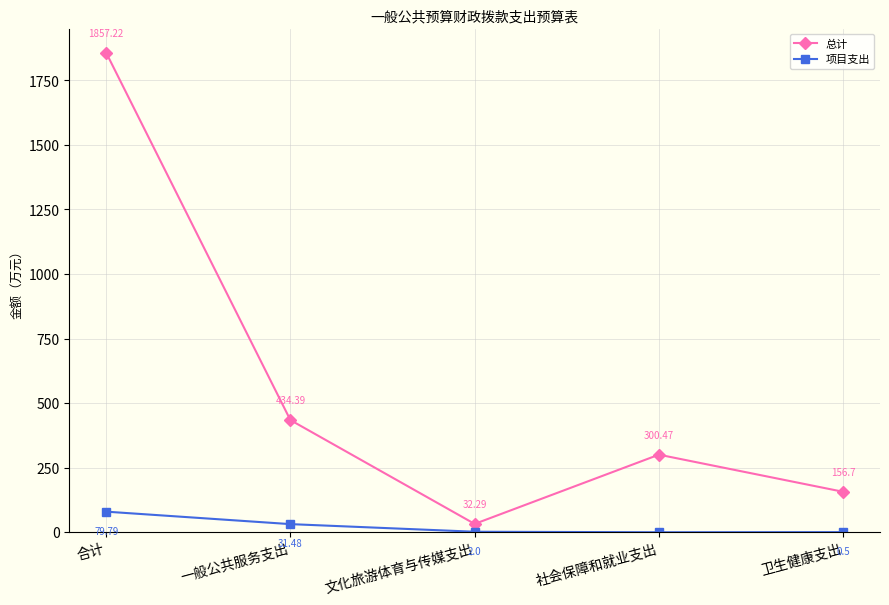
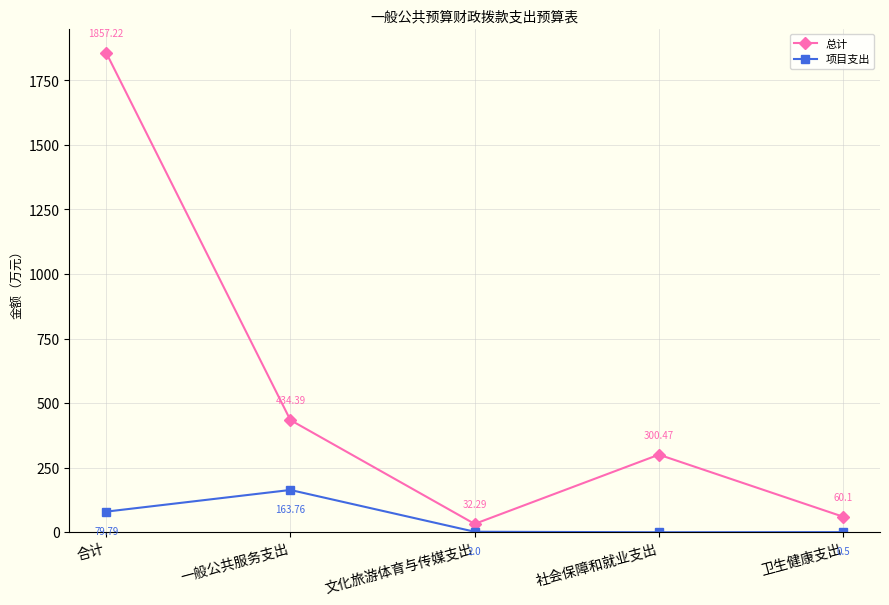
  {
    "总计": {
      "合计": 1857.22,
      "一般公共服务支出": 434.39,
      "文化旅游体育与传媒支出": 32.29,
      "社会保障和就业支出": 300.47,
-     "卫生健康支出": 156.7
+     "卫生健康支出": 60.1
    },
    "项目支出": {
      "合计": 79.79,
-     "一般公共服务支出": 31.48,
+     "一般公共服务支出": 163.76,
      "文化旅游体育与传媒支出": 2.0,
      "卫生健康支出": 0.5
    }
  }
